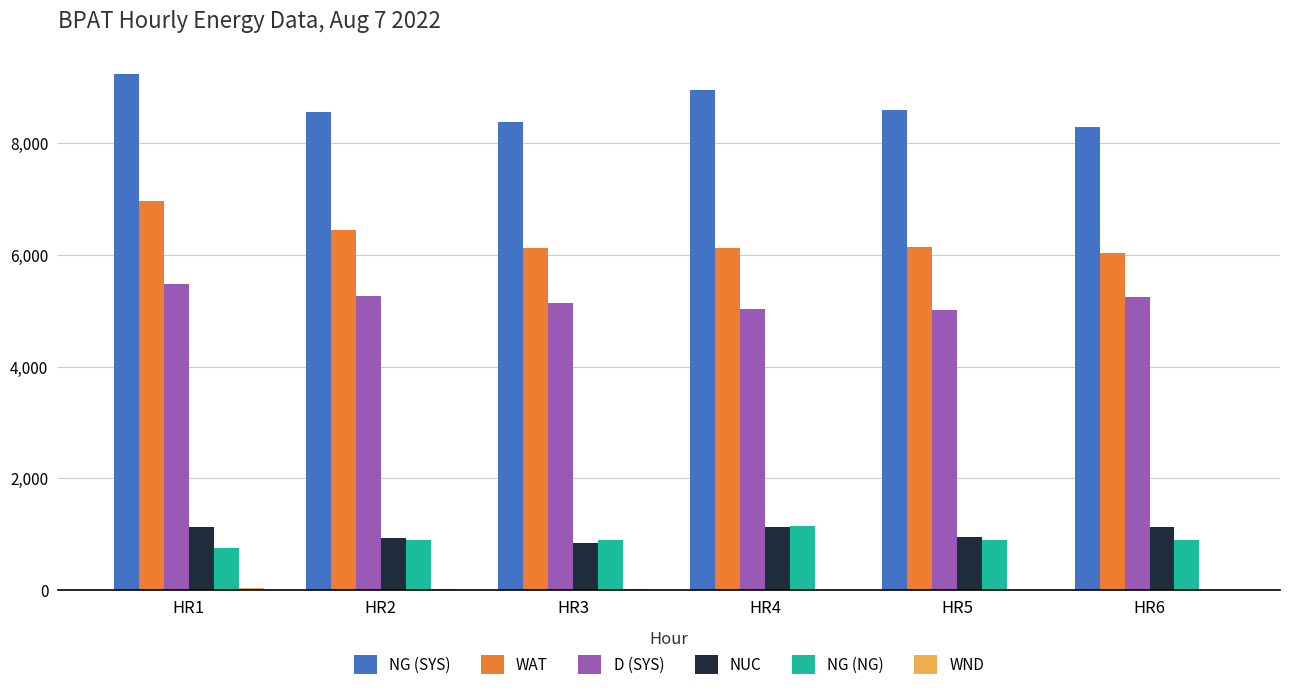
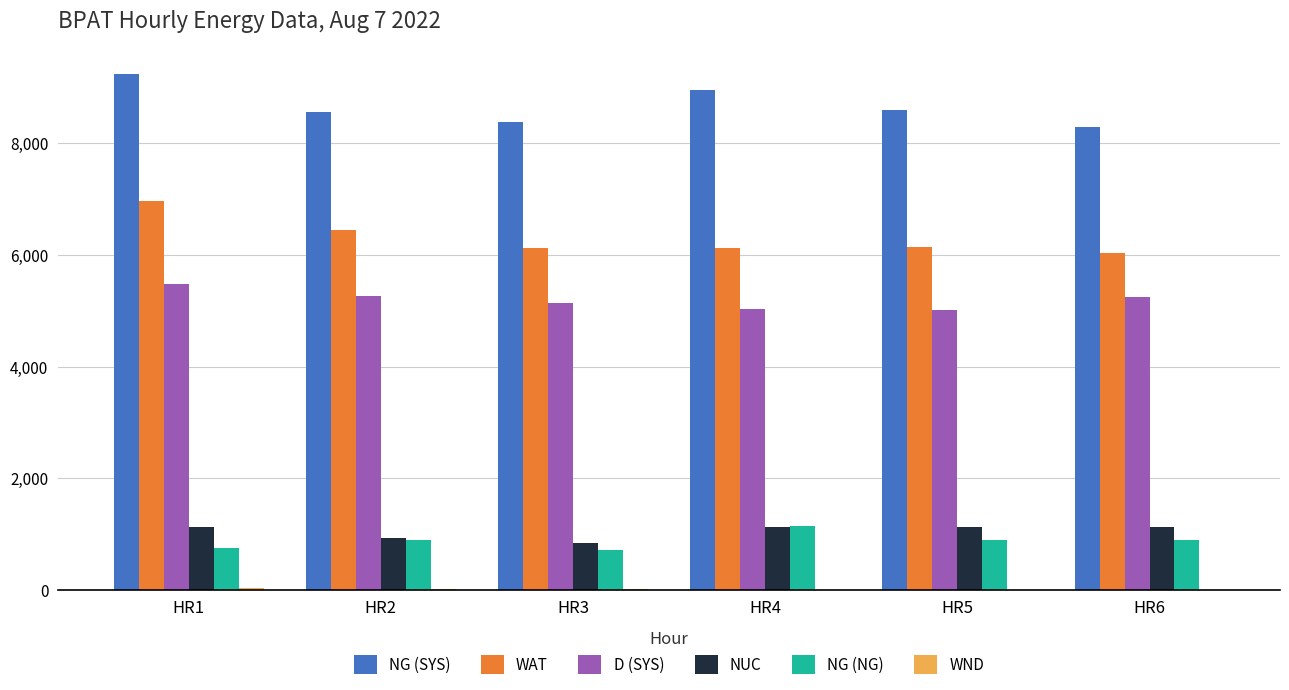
  {
    "NG (SYS)": {
      "HR1": "9,200",
      "HR2": "8,600",
      "HR3": "8,400",
      "HR4": "9,000",
      "HR5": "8,600",
      "HR6": "8,300"
    },
    "D (SYS)": {
      "HR1": "5,500",
      "HR2": "5,300",
      "HR3": "5,100",
      "HR4": "5,000",
      "HR5": "5,000",
      "HR6": "5,200"
    },
    "NUC": {
      "HR1": "1,100",
      "HR2": "900",
      "HR3": "900",
      "HR4": "1,100",
-     "HR5": "900",
+     "HR5": "1,100",
      "HR6": "1,100"
    },
    "NG (NG)": {
      "HR1": "700",
      "HR2": "900",
-     "HR3": "900",
+     "HR3": "700",
      "HR4": "1,100",
      "HR5": "900",
      "HR6": "900"
    }
  }
